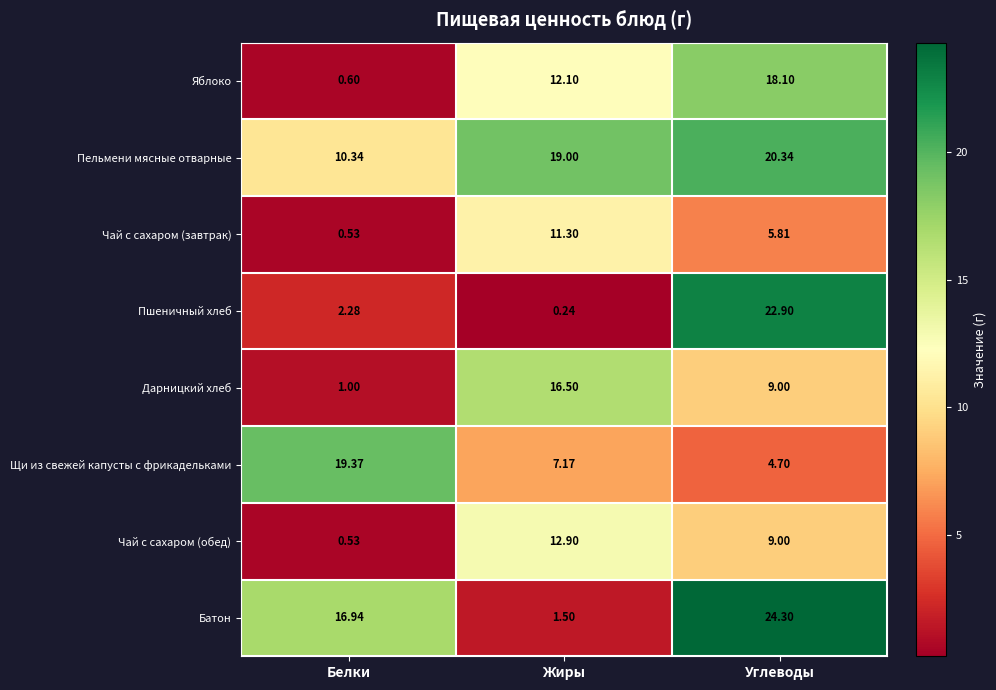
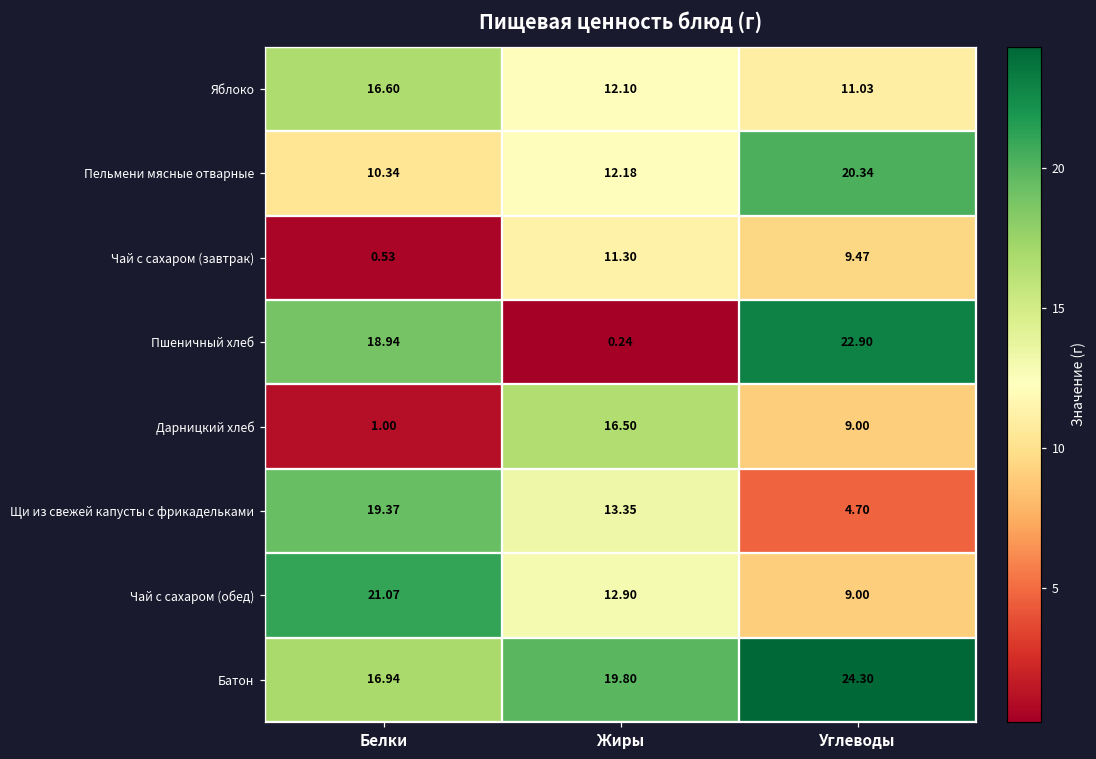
  {
    "Яблоко": {
-     "Белки": 0.60,
+     "Белки": 16.60,
      "Жиры": 12.10,
-     "Углеводы": 18.10
+     "Углеводы": 11.03
    },
    "Пельмени мясные отварные": {
      "Белки": 10.34,
-     "Жиры": 19.00,
+     "Жиры": 12.18,
      "Углеводы": 20.34
    },
    "Чай с сахаром (завтрак)": {
      "Белки": 0.53,
      "Жиры": 11.30,
-     "Углеводы": 5.81
+     "Углеводы": 9.47
    },
    "Пшеничный хлеб": {
-     "Белки": 2.28,
+     "Белки": 18.94,
      "Жиры": 0.24,
      "Углеводы": 22.90
    },
    "Дарницкий хлеб": {
      "Белки": 1.00,
      "Жиры": 16.50,
      "Углеводы": 9.00
    },
    "Щи из свежей капусты с фрикадельками": {
      "Белки": 19.37,
-     "Жиры": 7.17,
+     "Жиры": 13.35,
      "Углеводы": 4.70
    },
    "Чай с сахаром (обед)": {
-     "Белки": 0.53,
+     "Белки": 21.07,
      "Жиры": 12.90,
      "Углеводы": 9.00
    },
    "Батон": {
      "Белки": 16.94,
-     "Жиры": 1.50,
+     "Жиры": 19.80,
      "Углеводы": 24.30
    }
  }
